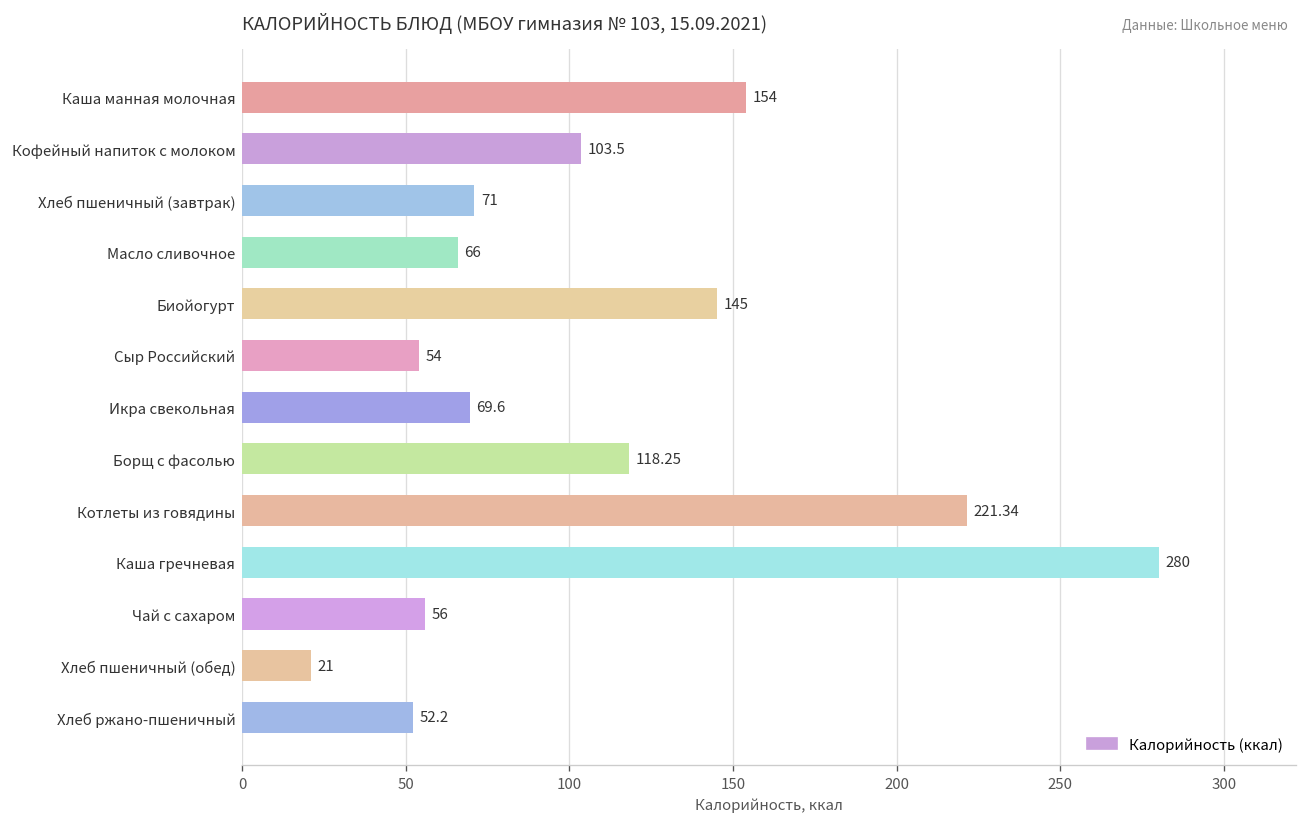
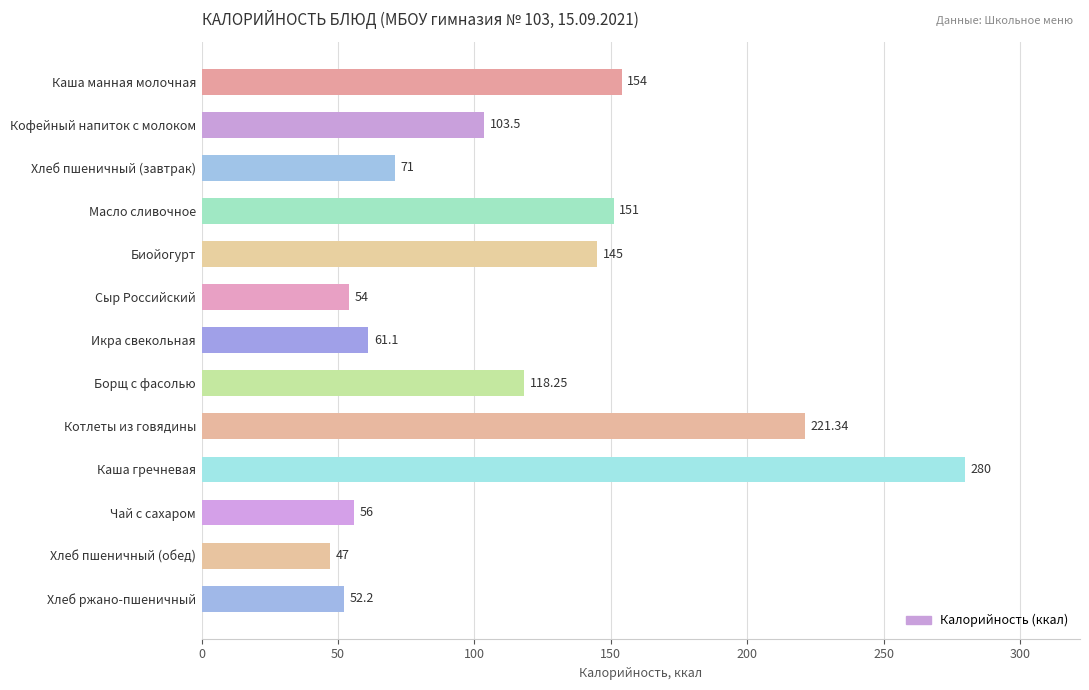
  {
    "Каша манная молочная": 154,
    "Кофейный напиток с молоком": 103.5,
    "Хлеб пшеничный (завтрак)": 71,
-   "Масло сливочное": 66,
+   "Масло сливочное": 151,
    "Биойогурт": 145,
    "Сыр Российский": 54,
-   "Икра свекольная": 69.6,
+   "Икра свекольная": 61.1,
    "Борщ с фасолью": 118.25,
    "Котлеты из говядины": 221.34,
    "Каша гречневая": 280,
    "Чай с сахаром": 56,
-   "Хлеб пшеничный (обед)": 21,
+   "Хлеб пшеничный (обед)": 47,
    "Хлеб ржано-пшеничный": 52.2
  }
